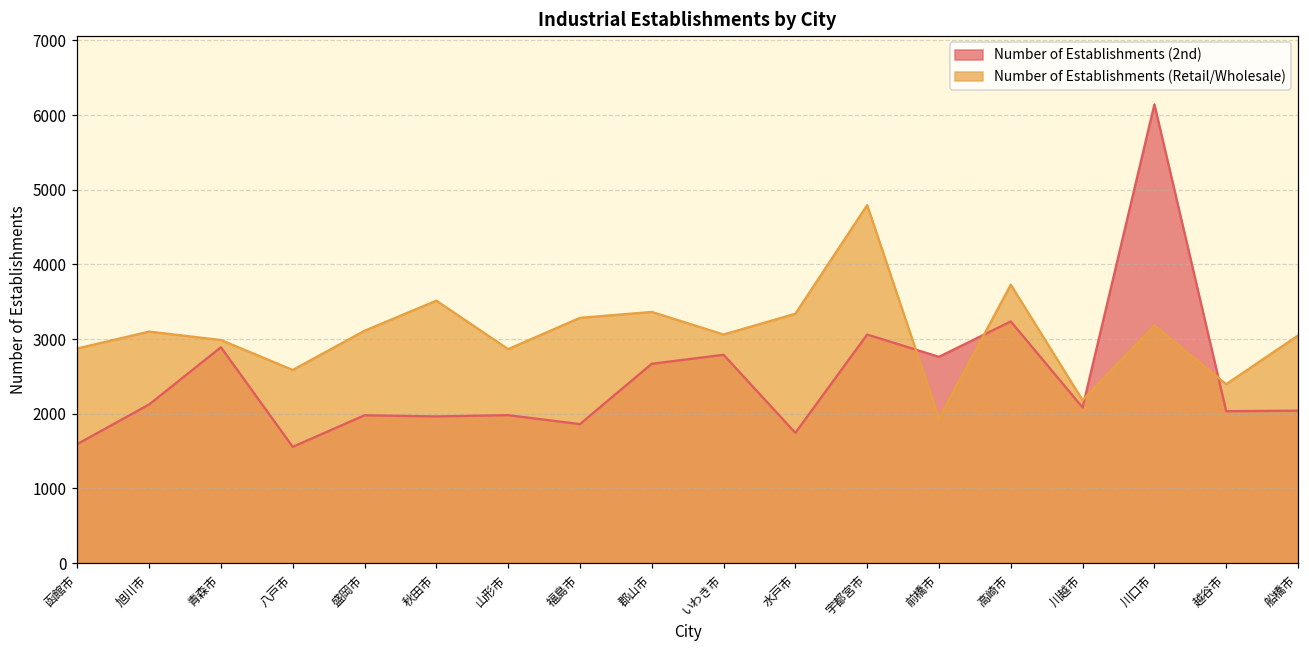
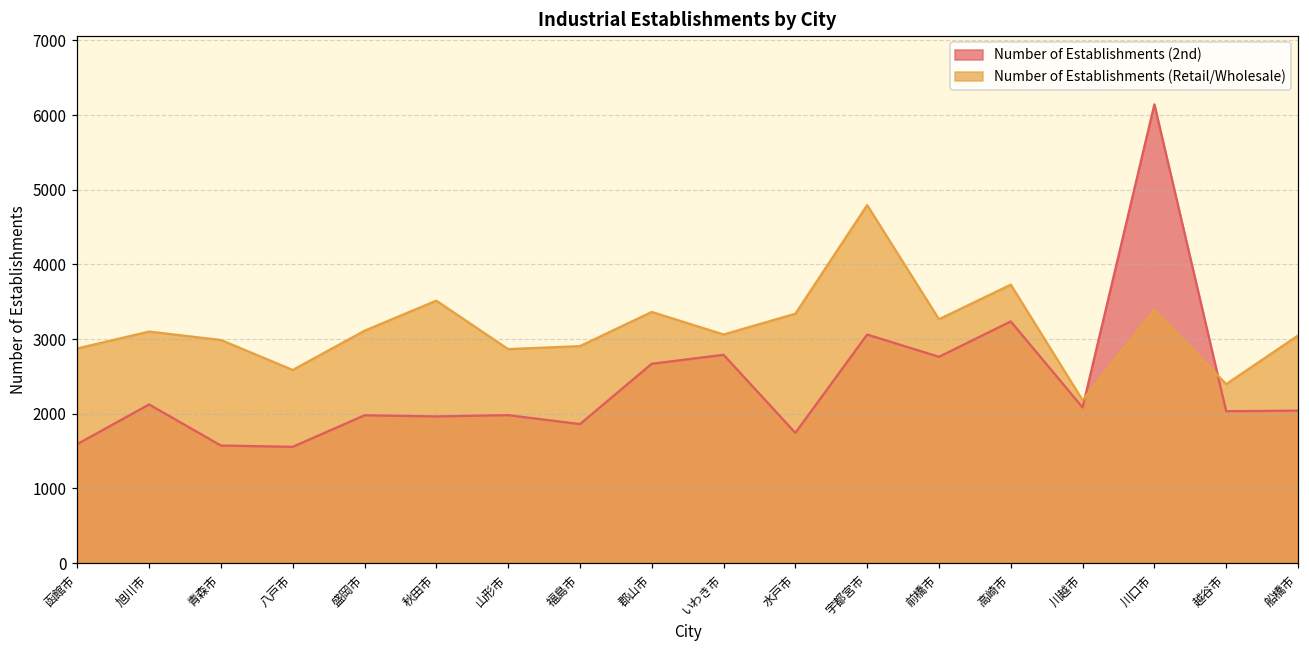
  {
    "Number of Establishments (2nd)": {
      "函館市": 1600,
      "旭川市": 2100,
-     "青森市": 2900,
+     "青森市": 1600,
      "八戸市": 1600,
      "盛岡市": 2000,
      "秋田市": 2000,
      "山形市": 2000,
      "福島市": 1900,
      "郡山市": 2700,
      "いわき市": 2800,
      "水戸市": 1700,
      "宇都宮市": 3100,
      "前橋市": 2800,
      "高崎市": 3200,
      "川越市": 2100,
      "川口市": 6100,
      "越谷市": 2000,
      "船橋市": 2000
    },
    "Number of Establishments (Retail/Wholesale)": {
      "函館市": 2900,
      "旭川市": 3100,
      "青森市": 3000,
      "八戸市": 2600,
      "盛岡市": 3100,
      "秋田市": 3500,
      "山形市": 2900,
-     "福島市": 3300,
+     "福島市": 2900,
      "郡山市": 3400,
      "いわき市": 3100,
      "水戸市": 3300,
      "宇都宮市": 4800,
-     "前橋市": 1900,
+     "前橋市": 3300,
      "高崎市": 3700,
      "川越市": 2200,
-     "川口市": 3200,
+     "川口市": 3400,
      "越谷市": 2400,
      "船橋市": 3000
    }
  }
